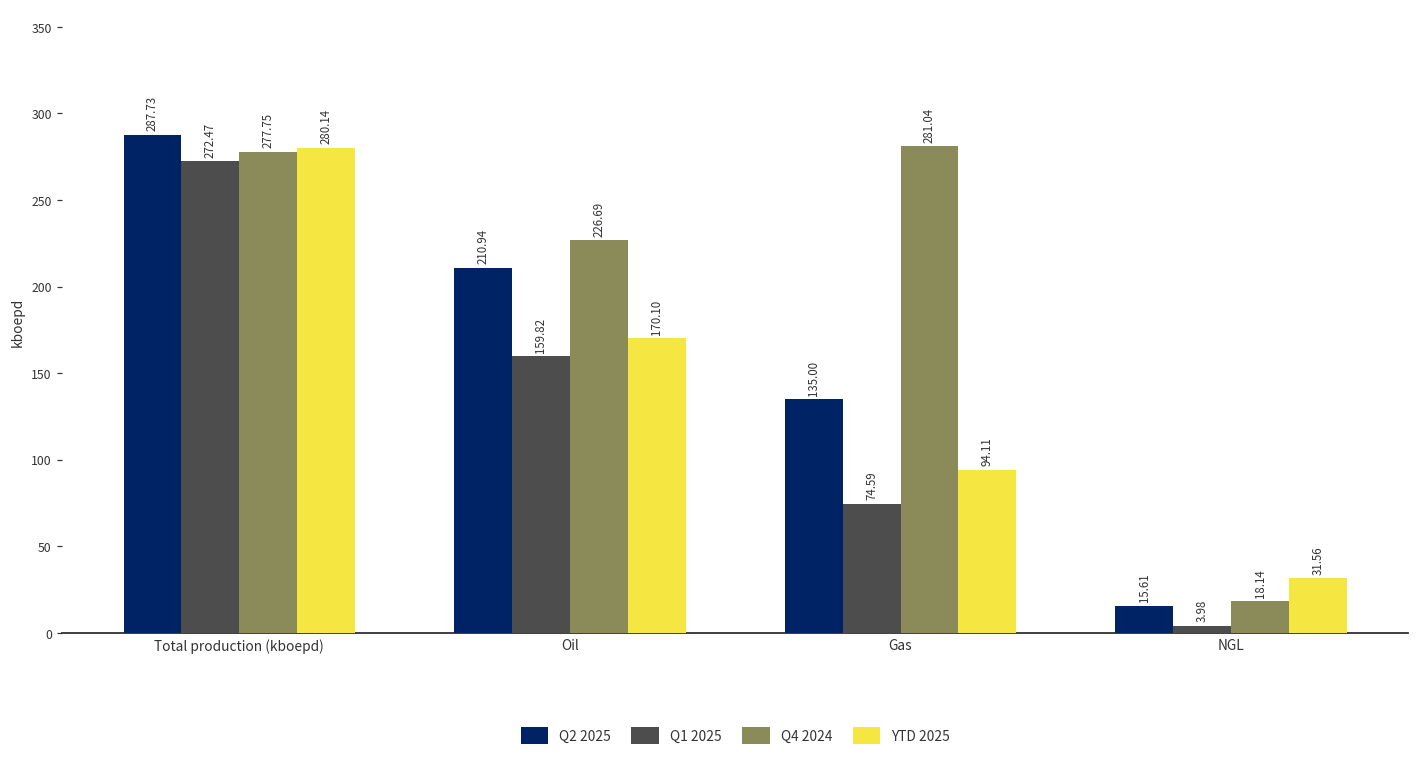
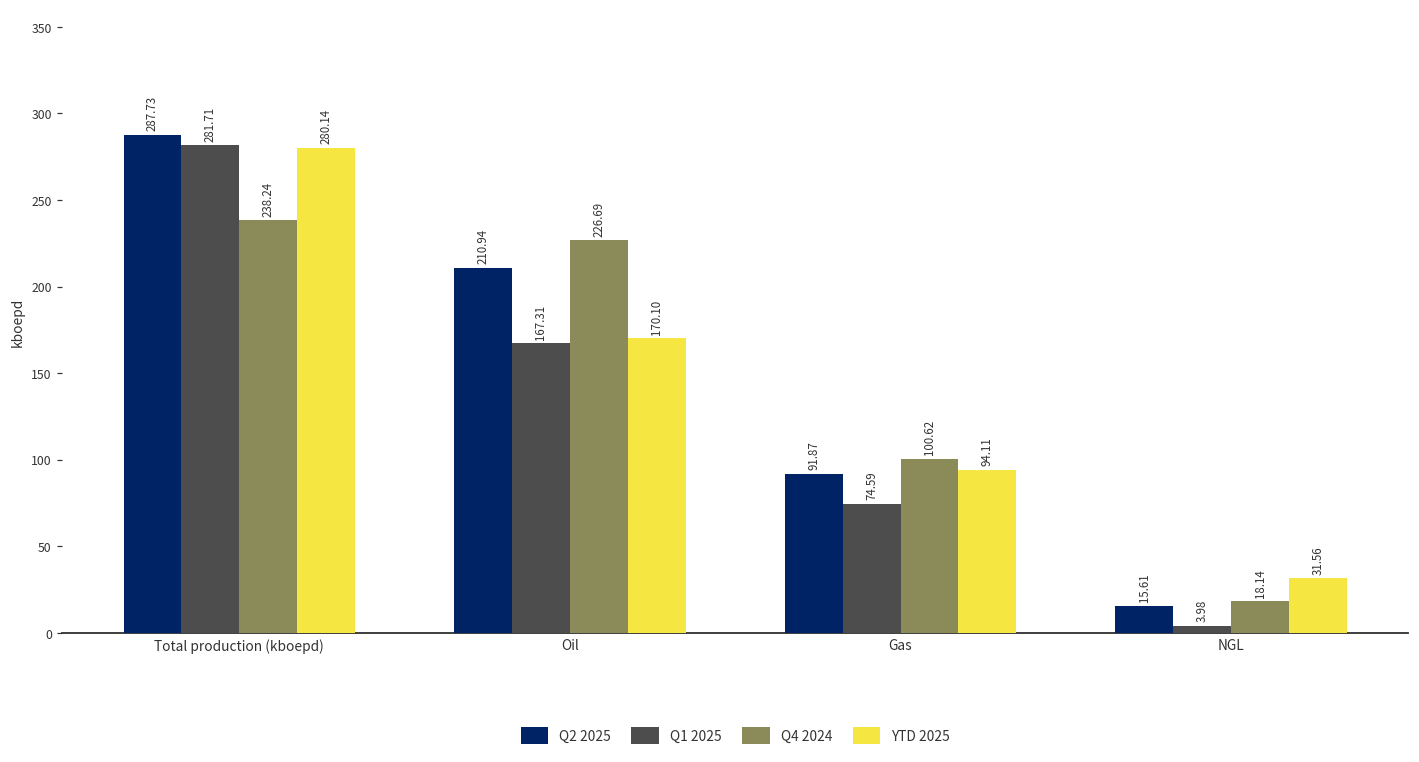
  {
    "Q2 2025": {
      "Total production (kboepd)": 287.73,
      "Oil": 210.94,
-     "Gas": 135.00,
+     "Gas": 91.87,
      "NGL": 15.61
    },
    "Q1 2025": {
-     "Total production (kboepd)": 272.47,
-     "Oil": 159.82,
+     "Total production (kboepd)": 281.71,
+     "Oil": 167.31,
      "Gas": 74.59,
      "NGL": 3.98
    },
    "Q4 2024": {
-     "Total production (kboepd)": 277.75,
+     "Total production (kboepd)": 238.24,
      "Oil": 226.69,
-     "Gas": 281.04,
+     "Gas": 100.62,
      "NGL": 18.14
    },
    "YTD 2025": {
      "Total production (kboepd)": 280.14,
      "Oil": 170.10,
      "Gas": 94.11,
      "NGL": 31.56
    }
  }
